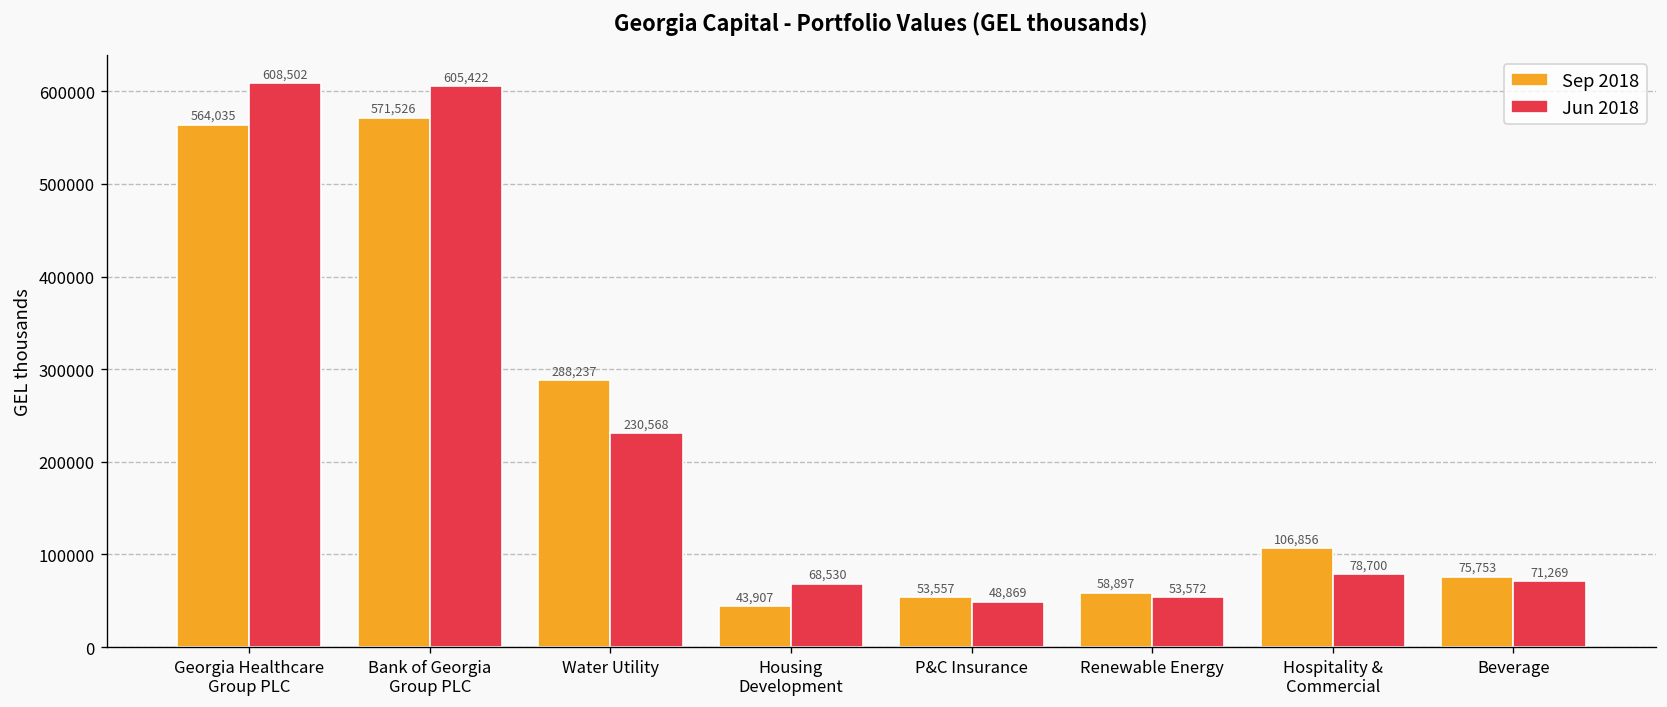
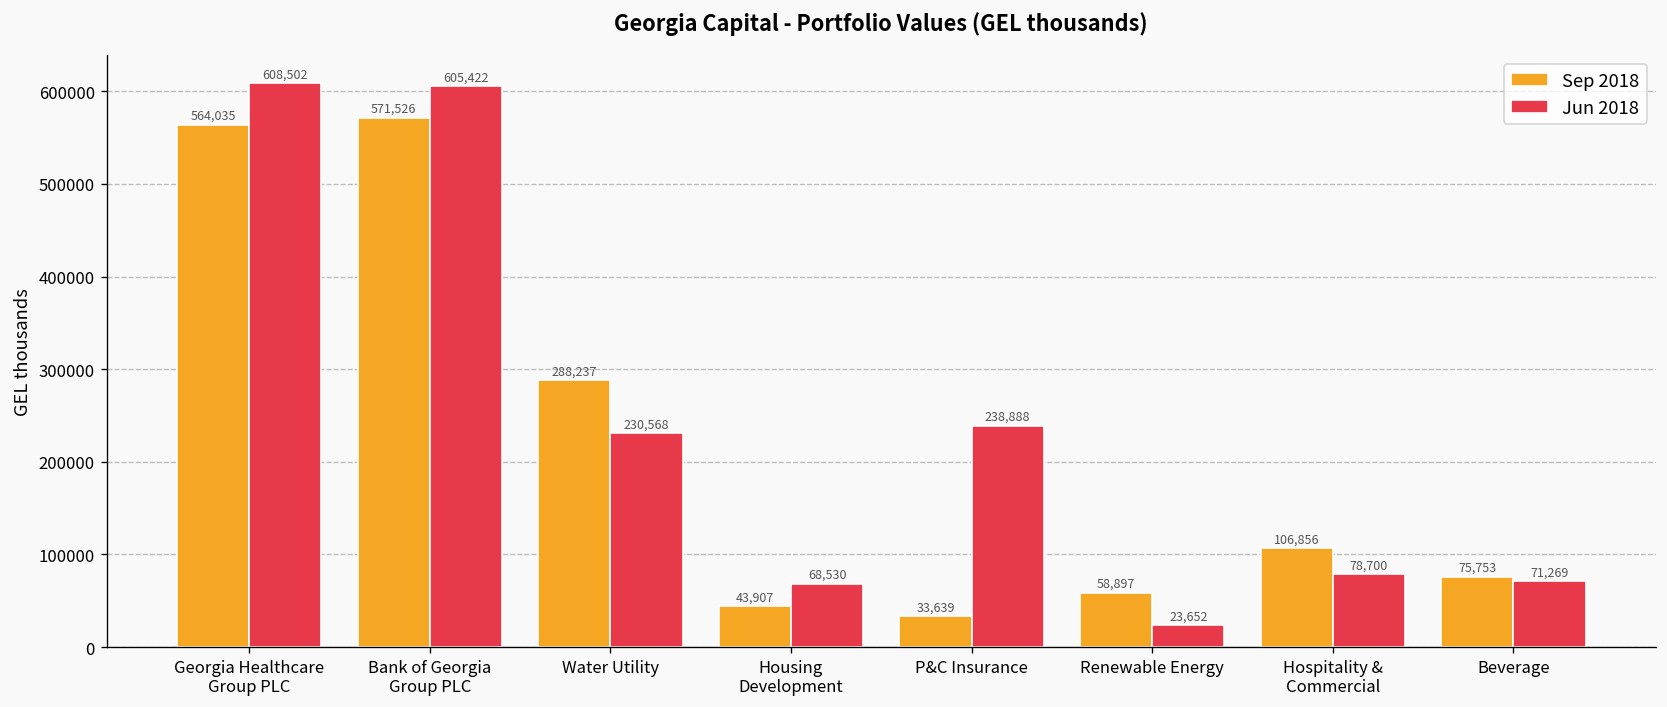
  {
    "Sep 2018": {
      "Georgia Healthcare Group PLC": "564,035",
      "Bank of Georgia Group PLC": "571,526",
      "Water Utility": "288,237",
      "Housing Development": "43,907",
-     "P&C Insurance": "53,557",
+     "P&C Insurance": "33,639",
      "Renewable Energy": "58,897",
      "Hospitality & Commercial": "106,856",
      "Beverage": "75,753"
    },
    "Jun 2018": {
      "Georgia Healthcare Group PLC": "608,502",
      "Bank of Georgia Group PLC": "605,422",
      "Water Utility": "230,568",
      "Housing Development": "68,530",
-     "P&C Insurance": "48,869",
-     "Renewable Energy": "53,572",
+     "P&C Insurance": "238,888",
+     "Renewable Energy": "23,652",
      "Hospitality & Commercial": "78,700",
      "Beverage": "71,269"
    }
  }
